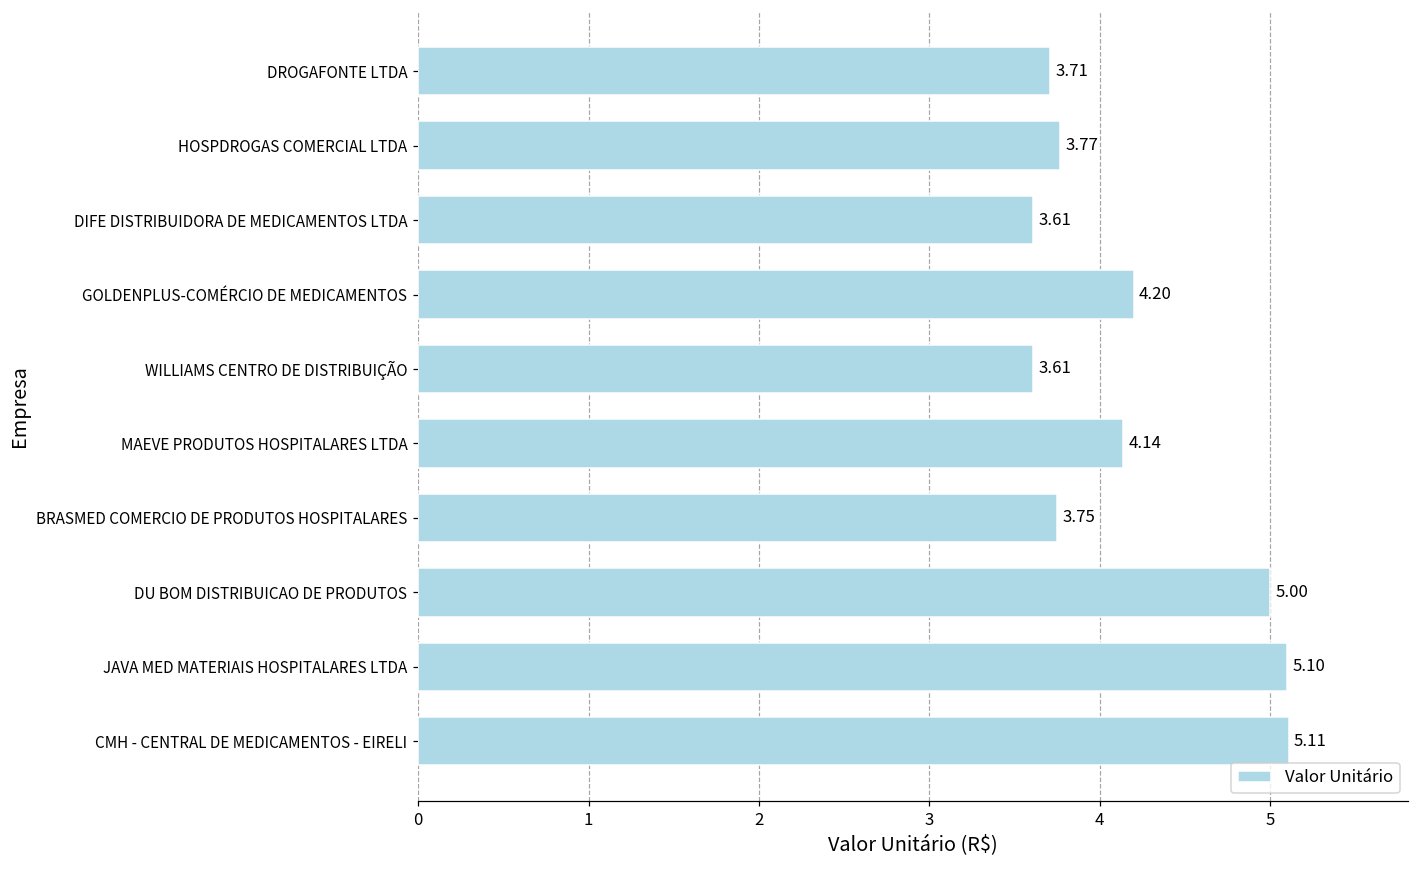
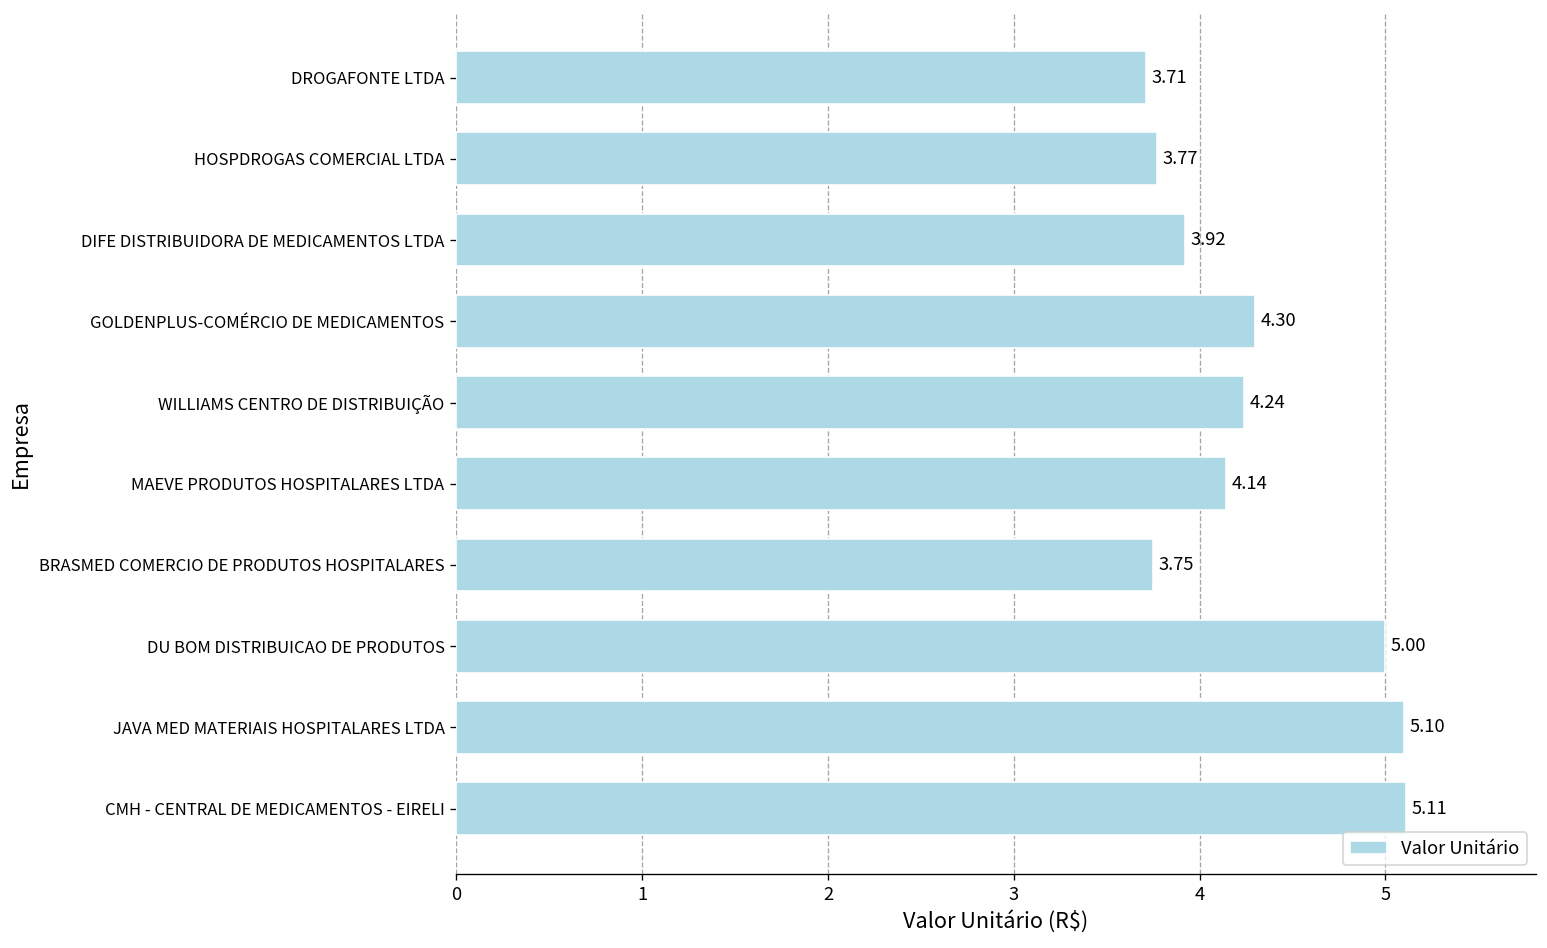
  {
    "DROGAFONTE LTDA": 3.71,
    "HOSPDROGAS COMERCIAL LTDA": 3.77,
-   "DIFE DISTRIBUIDORA DE MEDICAMENTOS LTDA": 3.61,
-   "GOLDENPLUS-COMÉRCIO DE MEDICAMENTOS": 4.20,
-   "WILLIAMS CENTRO DE DISTRIBUIÇÃO": 3.61,
+   "DIFE DISTRIBUIDORA DE MEDICAMENTOS LTDA": 3.92,
+   "GOLDENPLUS-COMÉRCIO DE MEDICAMENTOS": 4.30,
+   "WILLIAMS CENTRO DE DISTRIBUIÇÃO": 4.24,
    "MAEVE PRODUTOS HOSPITALARES LTDA": 4.14,
    "BRASMED COMERCIO DE PRODUTOS HOSPITALARES": 3.75,
    "DU BOM DISTRIBUICAO DE PRODUTOS": 5.00,
    "JAVA MED MATERIAIS HOSPITALARES LTDA": 5.10,
    "CMH - CENTRAL DE MEDICAMENTOS - EIRELI": 5.11
  }
